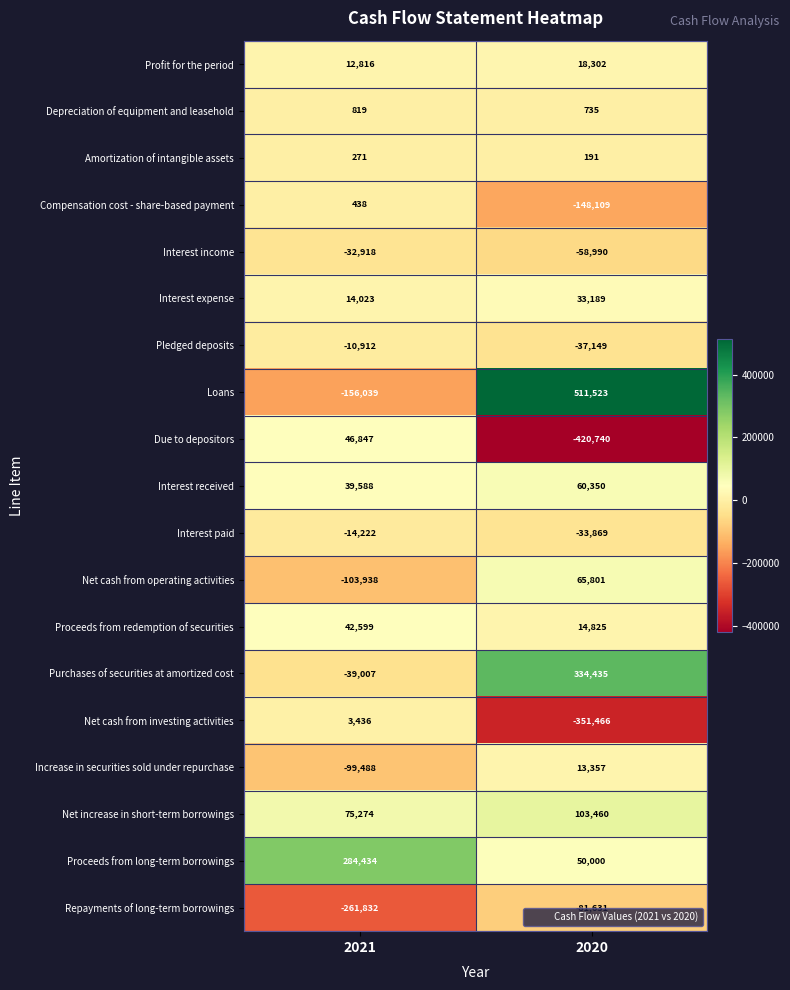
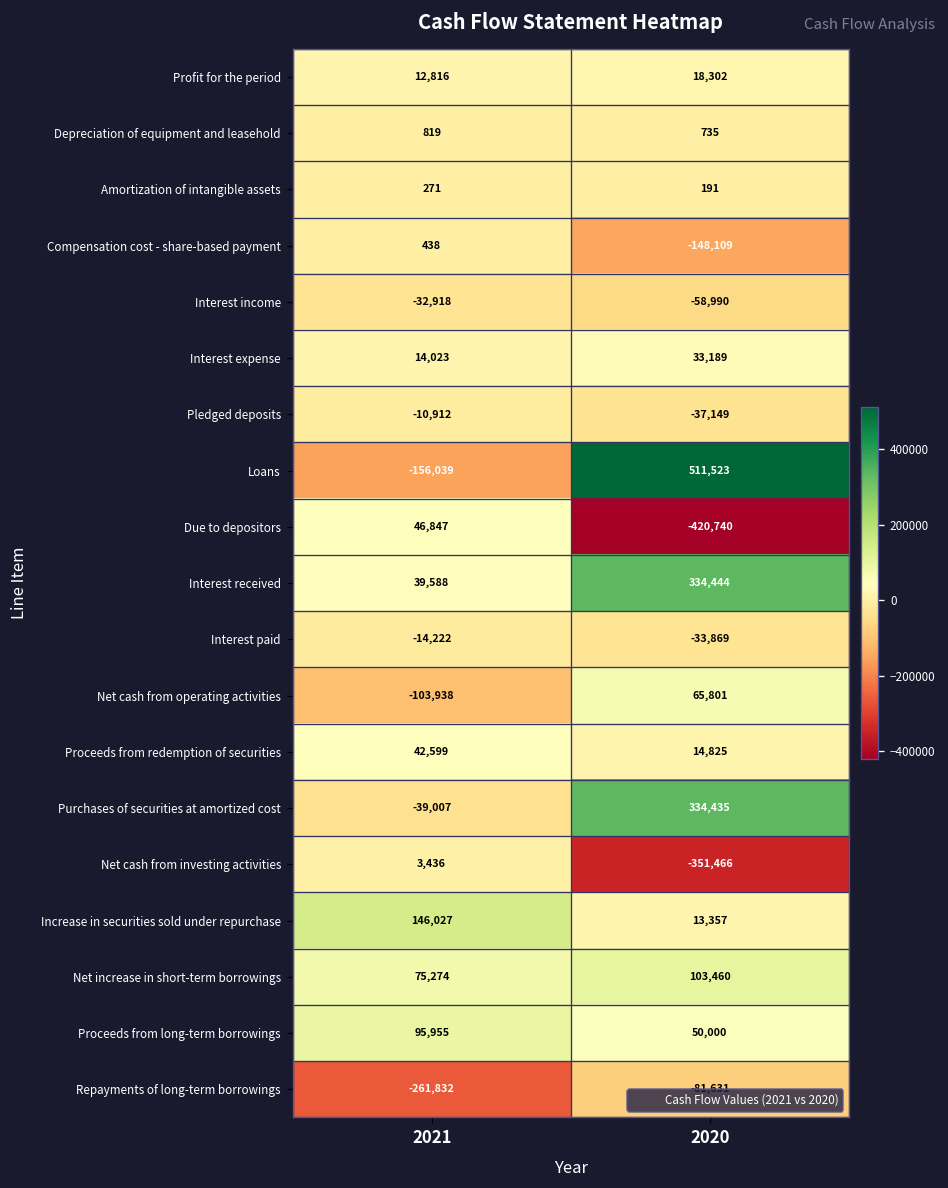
  {
    "Profit for the period": {
      "2021": "12,816",
      "2020": "18,302"
    },
    "Depreciation of equipment and leasehold": {
      "2021": "819",
      "2020": "735"
    },
    "Amortization of intangible assets": {
      "2021": "271",
      "2020": "191"
    },
    "Compensation cost - share-based payment": {
      "2021": "438",
      "2020": "-148,109"
    },
    "Interest income": {
      "2021": "-32,918",
      "2020": "-58,990"
    },
    "Interest expense": {
      "2021": "14,023",
      "2020": "33,189"
    },
    "Pledged deposits": {
      "2021": "-10,912",
      "2020": "-37,149"
    },
    "Loans": {
      "2021": "-156,039",
      "2020": "511,523"
    },
    "Due to depositors": {
      "2021": "46,847",
      "2020": "-420,740"
    },
    "Interest received": {
      "2021": "39,588",
-     "2020": "60,350"
+     "2020": "334,444"
    },
    "Interest paid": {
      "2021": "-14,222",
      "2020": "-33,869"
    },
    "Net cash from operating activities": {
      "2021": "-103,938",
      "2020": "65,801"
    },
    "Proceeds from redemption of securities": {
      "2021": "42,599",
      "2020": "14,825"
    },
    "Purchases of securities at amortized cost": {
      "2021": "-39,007",
      "2020": "334,435"
    },
    "Net cash from investing activities": {
      "2021": "3,436",
      "2020": "-351,466"
    },
    "Increase in securities sold under repurchase": {
-     "2021": "-99,488",
+     "2021": "146,027",
      "2020": "13,357"
    },
    "Net increase in short-term borrowings": {
      "2021": "75,274",
      "2020": "103,460"
    },
    "Proceeds from long-term borrowings": {
-     "2021": "284,434",
+     "2021": "95,955",
      "2020": "50,000"
    },
    "Repayments of long-term borrowings": {
      "2021": "-261,832"
    }
  }
